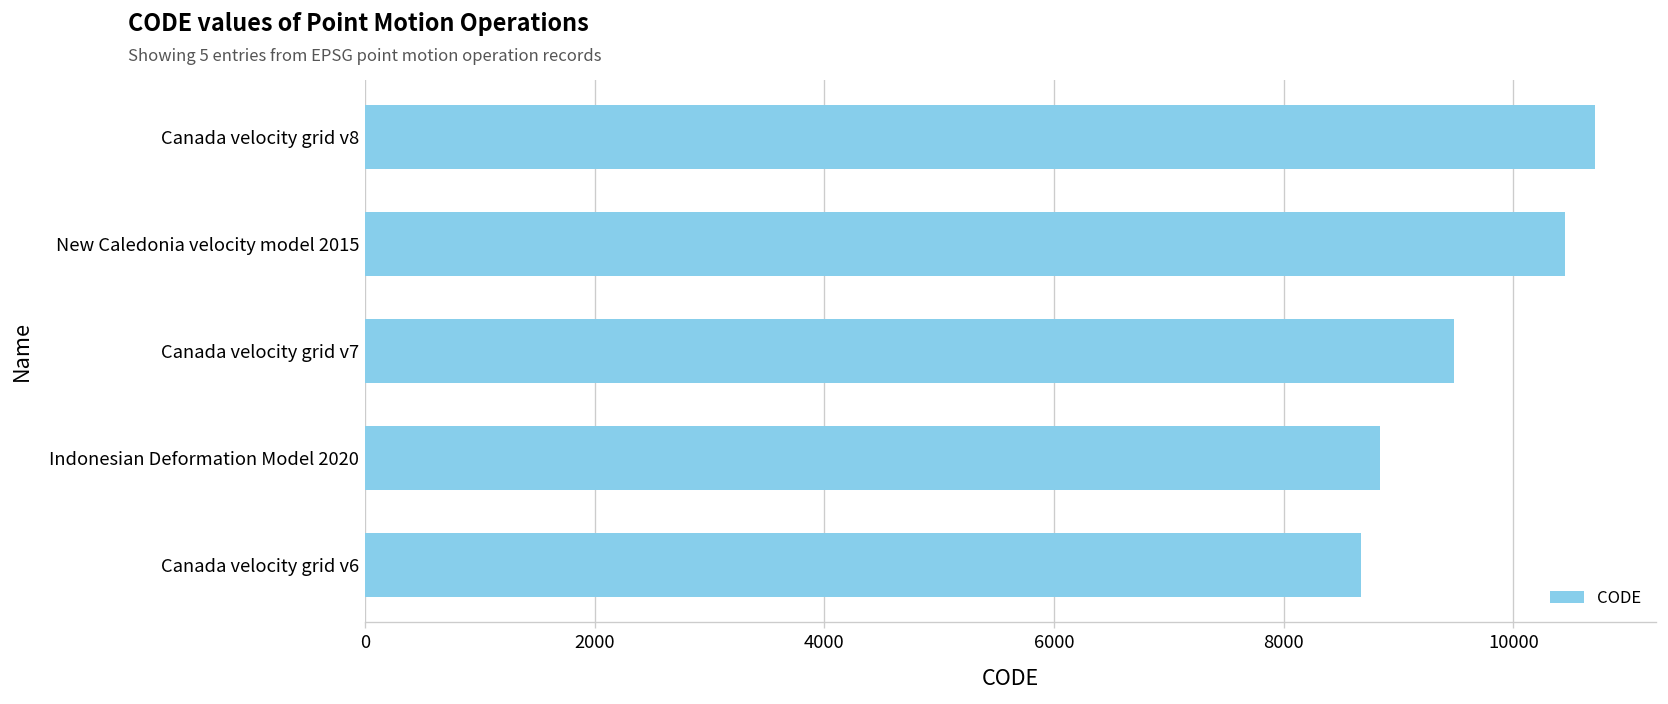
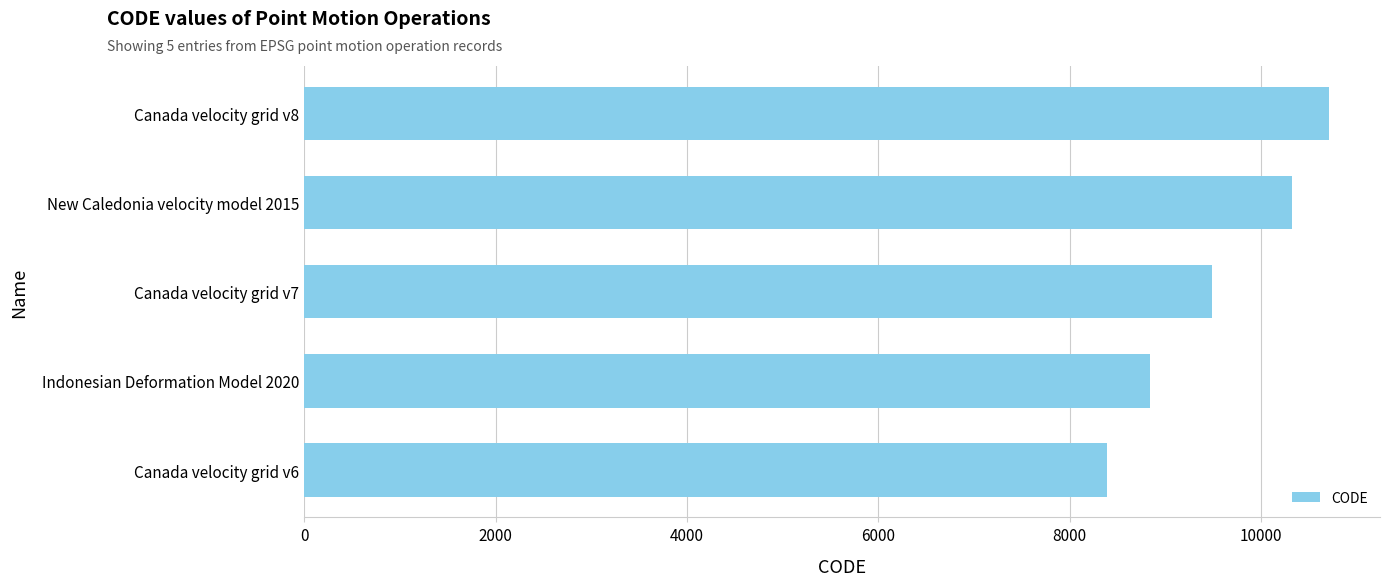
  {
    "Canada velocity grid v8": 10700,
-   "New Caledonia velocity model 2015": 10500,
+   "New Caledonia velocity model 2015": 10300,
    "Canada velocity grid v7": 9500,
    "Indonesian Deformation Model 2020": 8800,
-   "Canada velocity grid v6": 8700
+   "Canada velocity grid v6": 8400
  }
